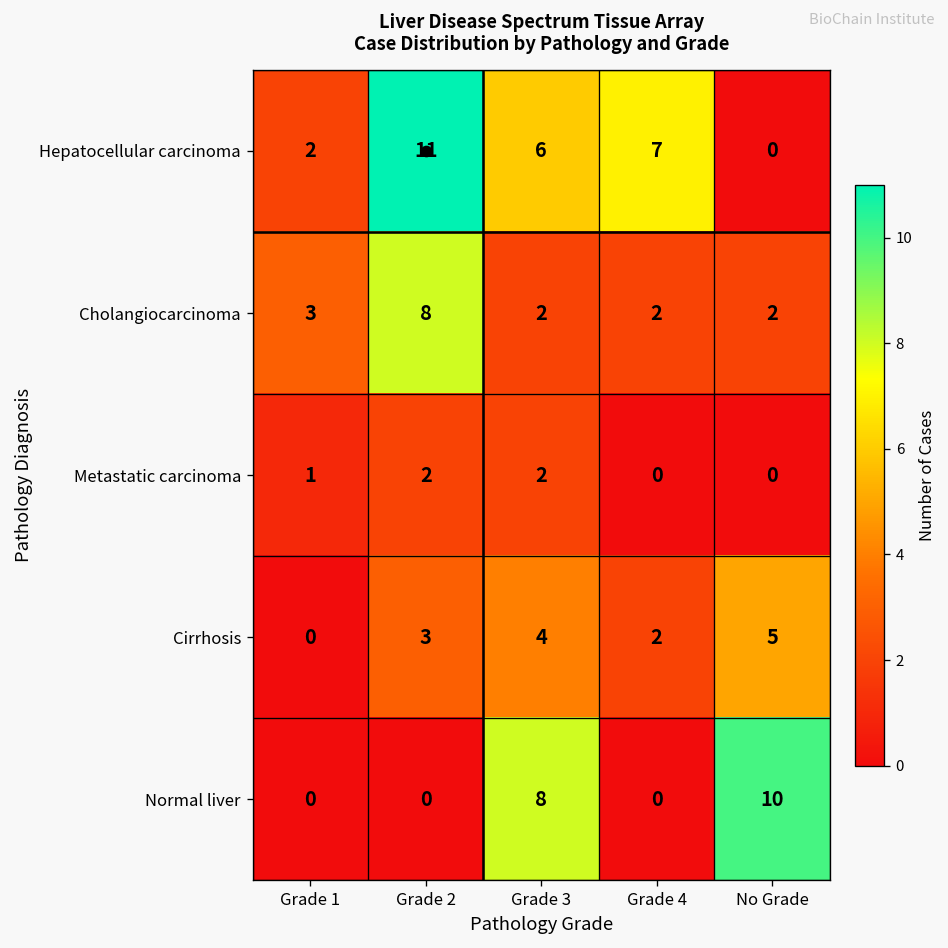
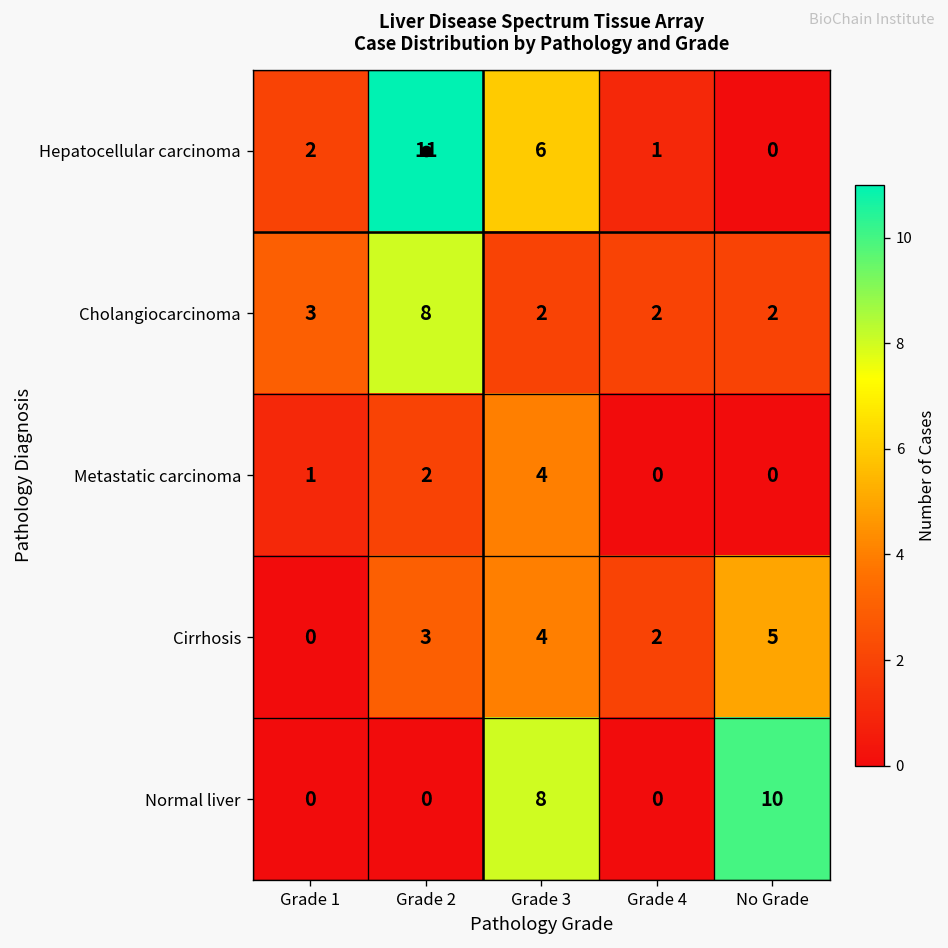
  {
    "Hepatocellular carcinoma": {
      "Grade 1": 2,
      "Grade 3": 6,
-     "Grade 4": 7,
+     "Grade 4": 1,
      "No Grade": 0
    },
    "Cholangiocarcinoma": {
      "Grade 1": 3,
      "Grade 2": 8,
      "Grade 3": 2,
      "Grade 4": 2,
      "No Grade": 2
    },
    "Metastatic carcinoma": {
      "Grade 1": 1,
      "Grade 2": 2,
-     "Grade 3": 2,
+     "Grade 3": 4,
      "Grade 4": 0,
      "No Grade": 0
    },
    "Cirrhosis": {
      "Grade 1": 0,
      "Grade 2": 3,
      "Grade 3": 4,
      "Grade 4": 2,
      "No Grade": 5
    },
    "Normal liver": {
      "Grade 1": 0,
      "Grade 2": 0,
      "Grade 3": 8,
      "Grade 4": 0,
      "No Grade": 10
    }
  }
